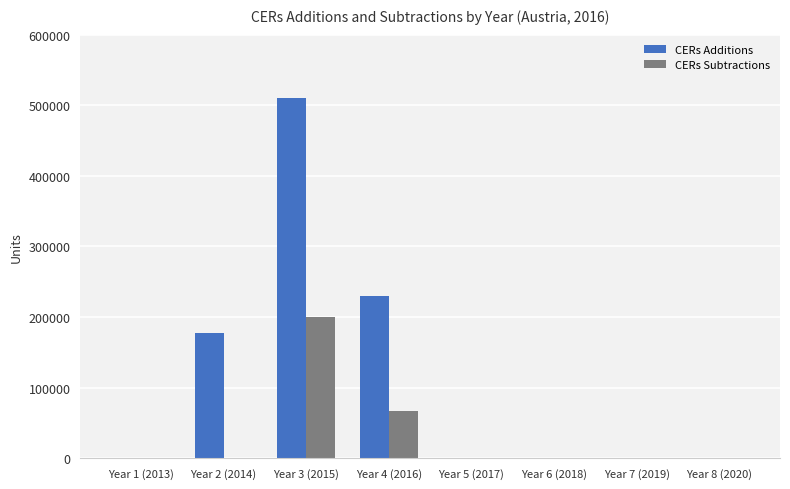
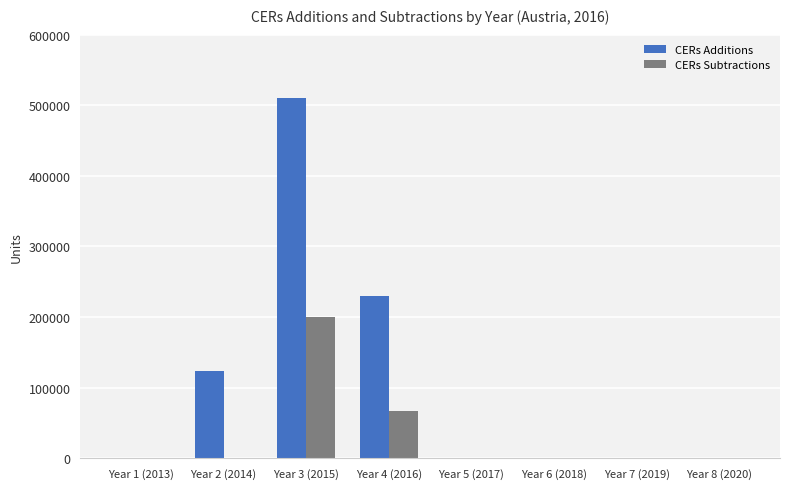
  {
    "CERs Additions": {
      "Year 1 (2013)": 0,
-     "Year 2 (2014)": 180000,
+     "Year 2 (2014)": 120000,
      "Year 3 (2015)": 510000,
      "Year 4 (2016)": 230000,
      "Year 5 (2017)": 0,
      "Year 6 (2018)": 0,
      "Year 7 (2019)": 0,
      "Year 8 (2020)": 0
    },
    "CERs Subtractions": {
      "Year 1 (2013)": 0,
      "Year 3 (2015)": 200000,
      "Year 4 (2016)": 70000,
      "Year 5 (2017)": 0,
      "Year 6 (2018)": 0,
      "Year 7 (2019)": 0,
      "Year 8 (2020)": 0
    }
  }
